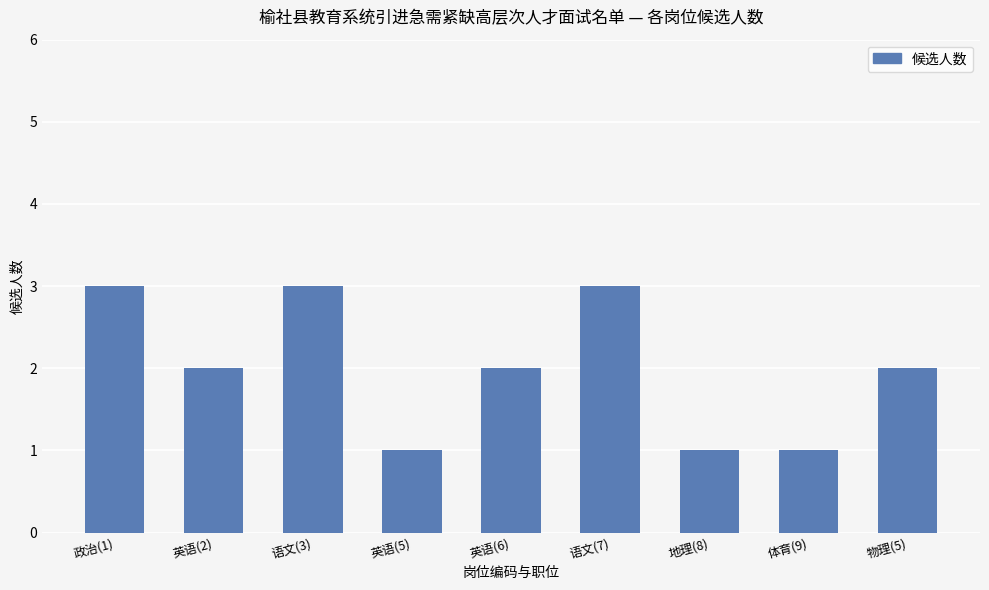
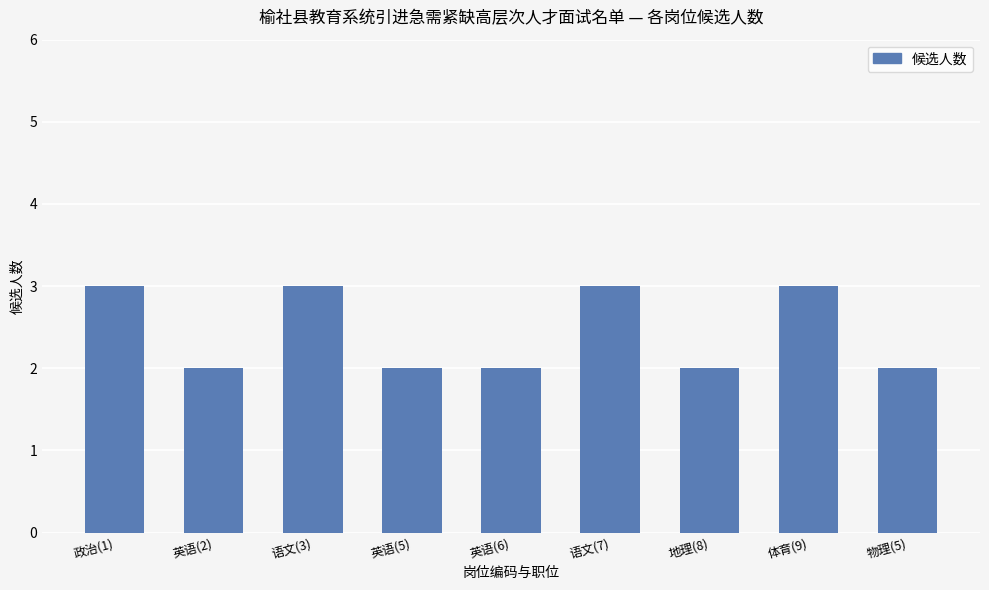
  {
    "政治(1)": 3,
    "英语(2)": 2,
    "语文(3)": 3,
-   "英语(5)": 1,
+   "英语(5)": 2,
    "英语(6)": 2,
    "语文(7)": 3,
-   "地理(8)": 1,
-   "体育(9)": 1,
+   "地理(8)": 2,
+   "体育(9)": 3,
    "物理(5)": 2
  }
